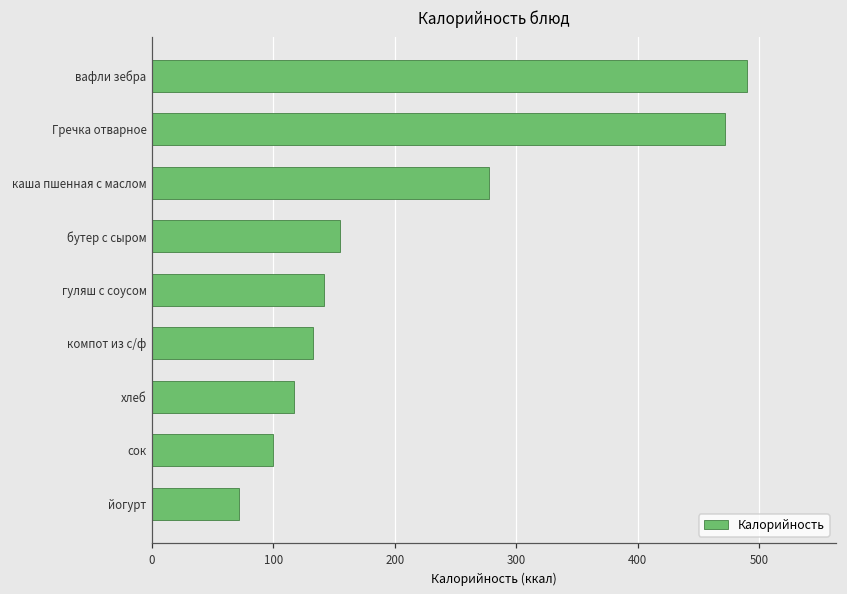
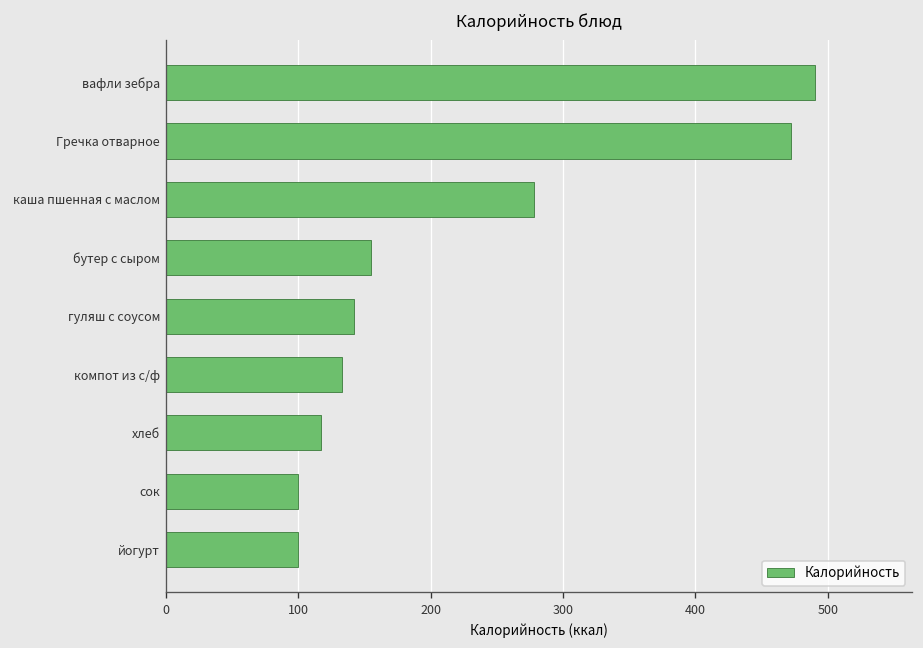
  {
    "вафли зебра": 490,
    "Гречка отварное": 472,
    "каша пшенная с маслом": 278,
    "бутер с сыром": 155,
    "гуляш с соусом": 142,
    "компот из с/ф": 133,
    "хлеб": 117,
    "сок": 100,
-   "йогурт": 72
+   "йогурт": 100
  }
